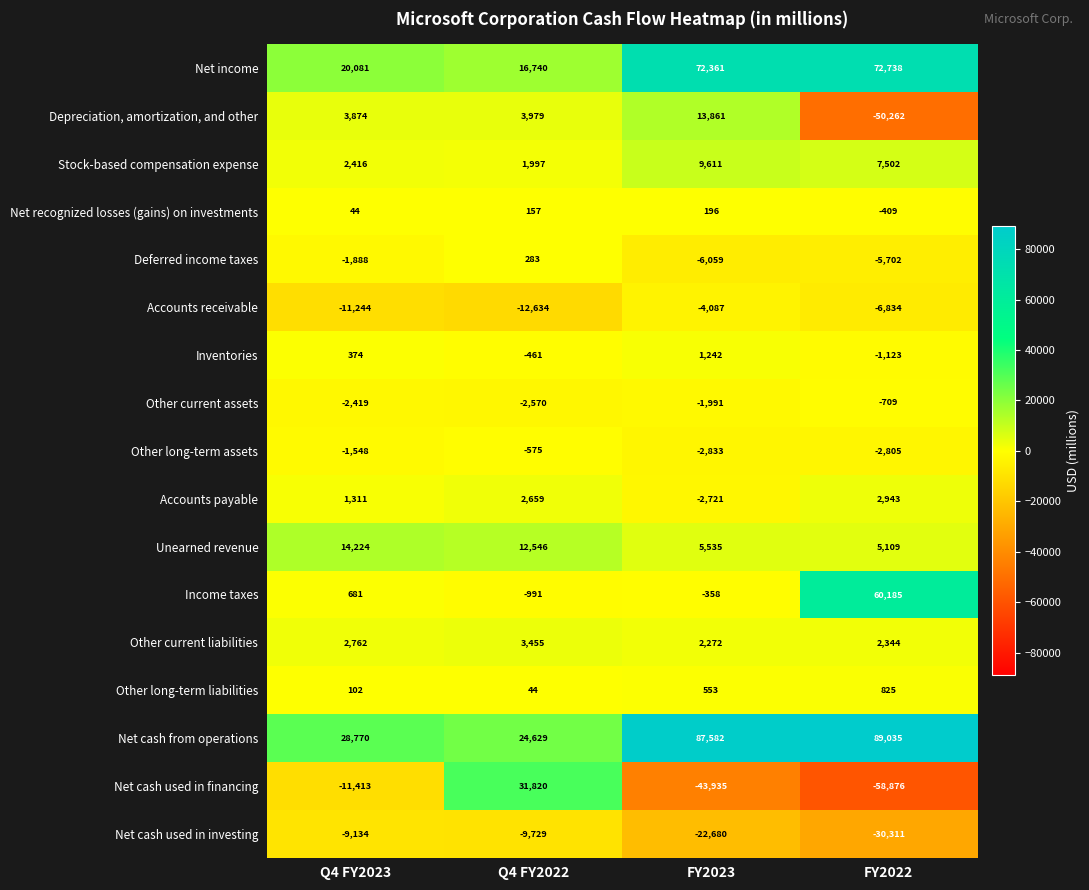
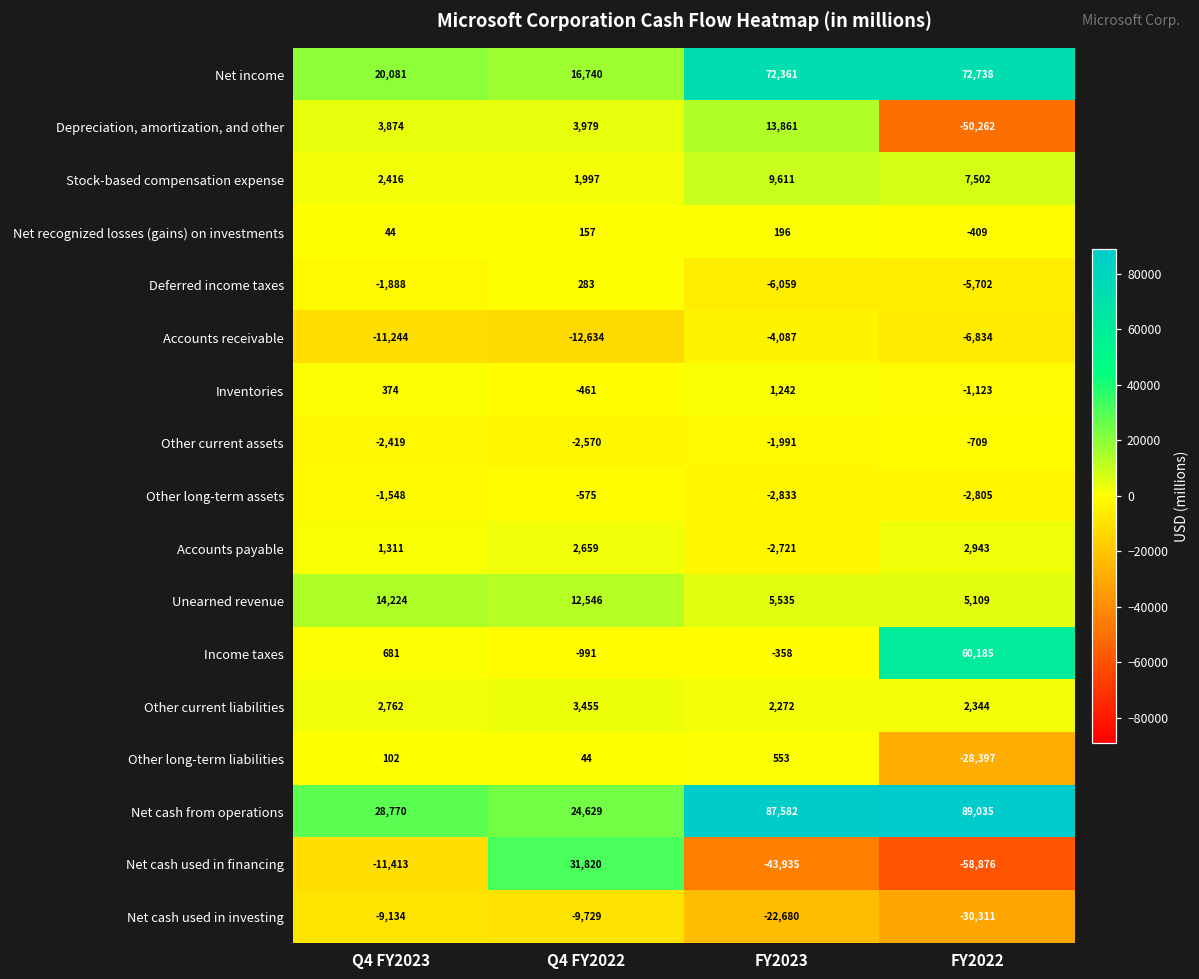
  {
    "Net income": {
      "Q4 FY2023": "20,081",
      "Q4 FY2022": "16,740",
      "FY2023": "72,361",
      "FY2022": "72,738"
    },
    "Depreciation, amortization, and other": {
      "Q4 FY2023": "3,874",
      "Q4 FY2022": "3,979",
      "FY2023": "13,861",
      "FY2022": "-50,262"
    },
    "Stock-based compensation expense": {
      "Q4 FY2023": "2,416",
      "Q4 FY2022": "1,997",
      "FY2023": "9,611",
      "FY2022": "7,502"
    },
    "Net recognized losses (gains) on investments": {
      "Q4 FY2023": "44",
      "Q4 FY2022": "157",
      "FY2023": "196",
      "FY2022": "-409"
    },
    "Deferred income taxes": {
      "Q4 FY2023": "-1,888",
      "Q4 FY2022": "283",
      "FY2023": "-6,059",
      "FY2022": "-5,702"
    },
    "Accounts receivable": {
      "Q4 FY2023": "-11,244",
      "Q4 FY2022": "-12,634",
      "FY2023": "-4,087",
      "FY2022": "-6,834"
    },
    "Inventories": {
      "Q4 FY2023": "374",
      "Q4 FY2022": "-461",
      "FY2023": "1,242",
      "FY2022": "-1,123"
    },
    "Other current assets": {
      "Q4 FY2023": "-2,419",
      "Q4 FY2022": "-2,570",
      "FY2023": "-1,991",
      "FY2022": "-709"
    },
    "Other long-term assets": {
      "Q4 FY2023": "-1,548",
      "Q4 FY2022": "-575",
      "FY2023": "-2,833",
      "FY2022": "-2,805"
    },
    "Accounts payable": {
      "Q4 FY2023": "1,311",
      "Q4 FY2022": "2,659",
      "FY2023": "-2,721",
      "FY2022": "2,943"
    },
    "Unearned revenue": {
      "Q4 FY2023": "14,224",
      "Q4 FY2022": "12,546",
      "FY2023": "5,535",
      "FY2022": "5,109"
    },
    "Income taxes": {
      "Q4 FY2023": "681",
      "Q4 FY2022": "-991",
      "FY2023": "-358",
      "FY2022": "60,185"
    },
    "Other current liabilities": {
      "Q4 FY2023": "2,762",
      "Q4 FY2022": "3,455",
      "FY2023": "2,272",
      "FY2022": "2,344"
    },
    "Other long-term liabilities": {
      "Q4 FY2023": "102",
      "Q4 FY2022": "44",
      "FY2023": "553",
-     "FY2022": "825"
+     "FY2022": "-28,397"
    },
    "Net cash from operations": {
      "Q4 FY2023": "28,770",
      "Q4 FY2022": "24,629",
      "FY2023": "87,582",
      "FY2022": "89,035"
    },
    "Net cash used in financing": {
      "Q4 FY2023": "-11,413",
      "Q4 FY2022": "31,820",
      "FY2023": "-43,935",
      "FY2022": "-58,876"
    },
    "Net cash used in investing": {
      "Q4 FY2023": "-9,134",
      "Q4 FY2022": "-9,729",
      "FY2023": "-22,680",
      "FY2022": "-30,311"
    }
  }
